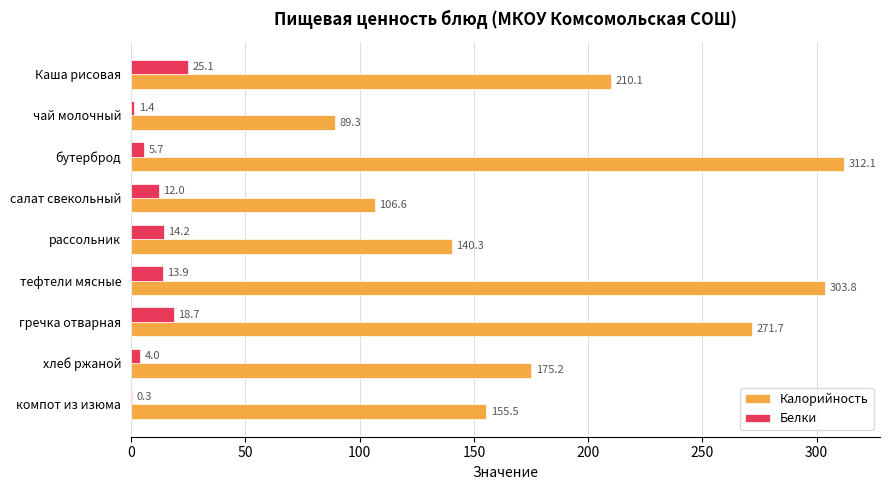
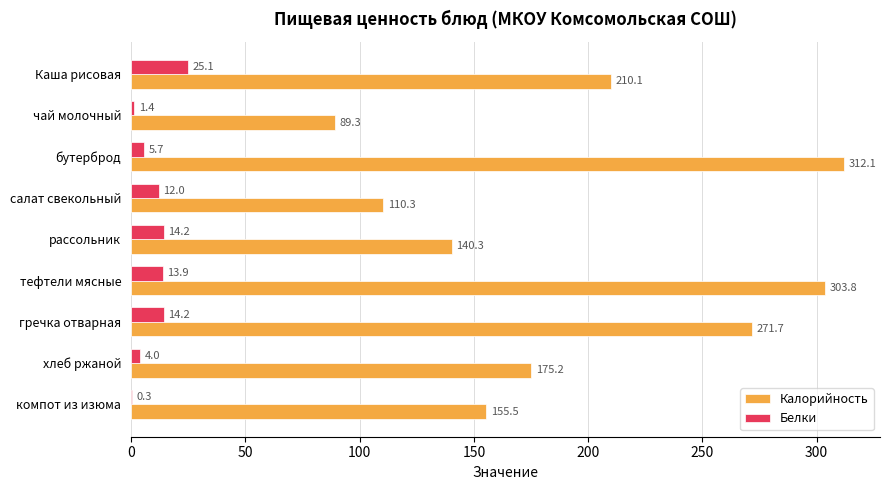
  {
    "Калорийность": {
      "Каша рисовая": 210.1,
      "чай молочный": 89.3,
      "бутерброд": 312.1,
-     "салат свекольный": 106.6,
+     "салат свекольный": 110.3,
      "рассольник": 140.3,
      "тефтели мясные": 303.8,
      "гречка отварная": 271.7,
      "хлеб ржаной": 175.2,
      "компот из изюма": 155.5
    },
    "Белки": {
      "Каша рисовая": 25.1,
      "чай молочный": 1.4,
      "бутерброд": 5.7,
      "салат свекольный": 12.0,
      "рассольник": 14.2,
      "тефтели мясные": 13.9,
-     "гречка отварная": 18.7,
+     "гречка отварная": 14.2,
      "хлеб ржаной": 4.0,
      "компот из изюма": 0.3
    }
  }
